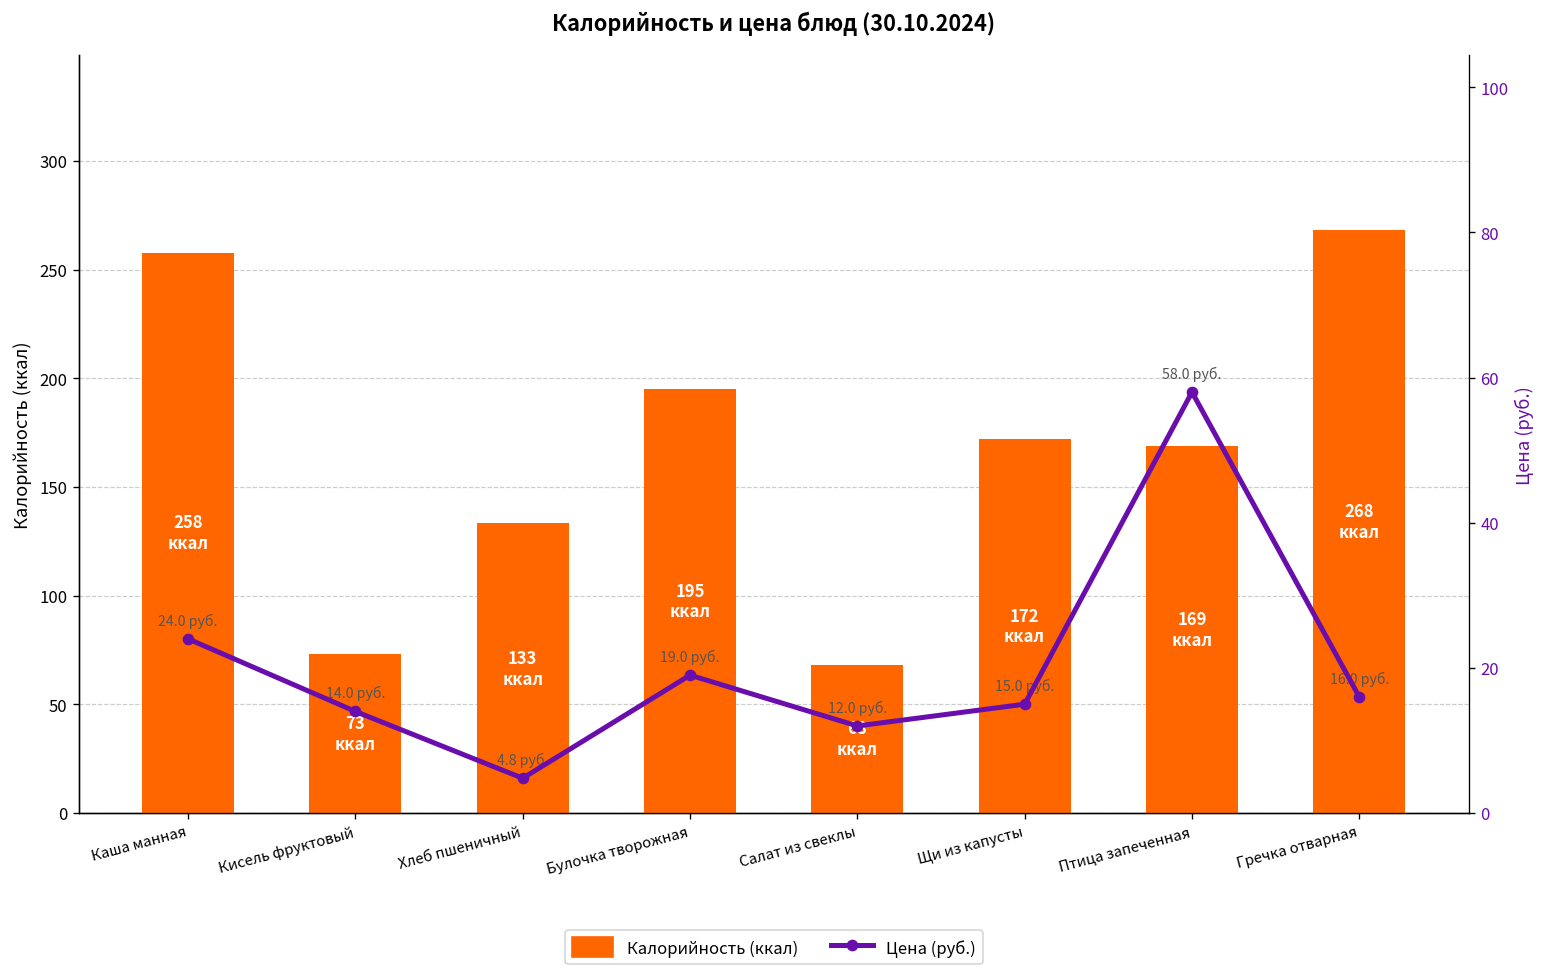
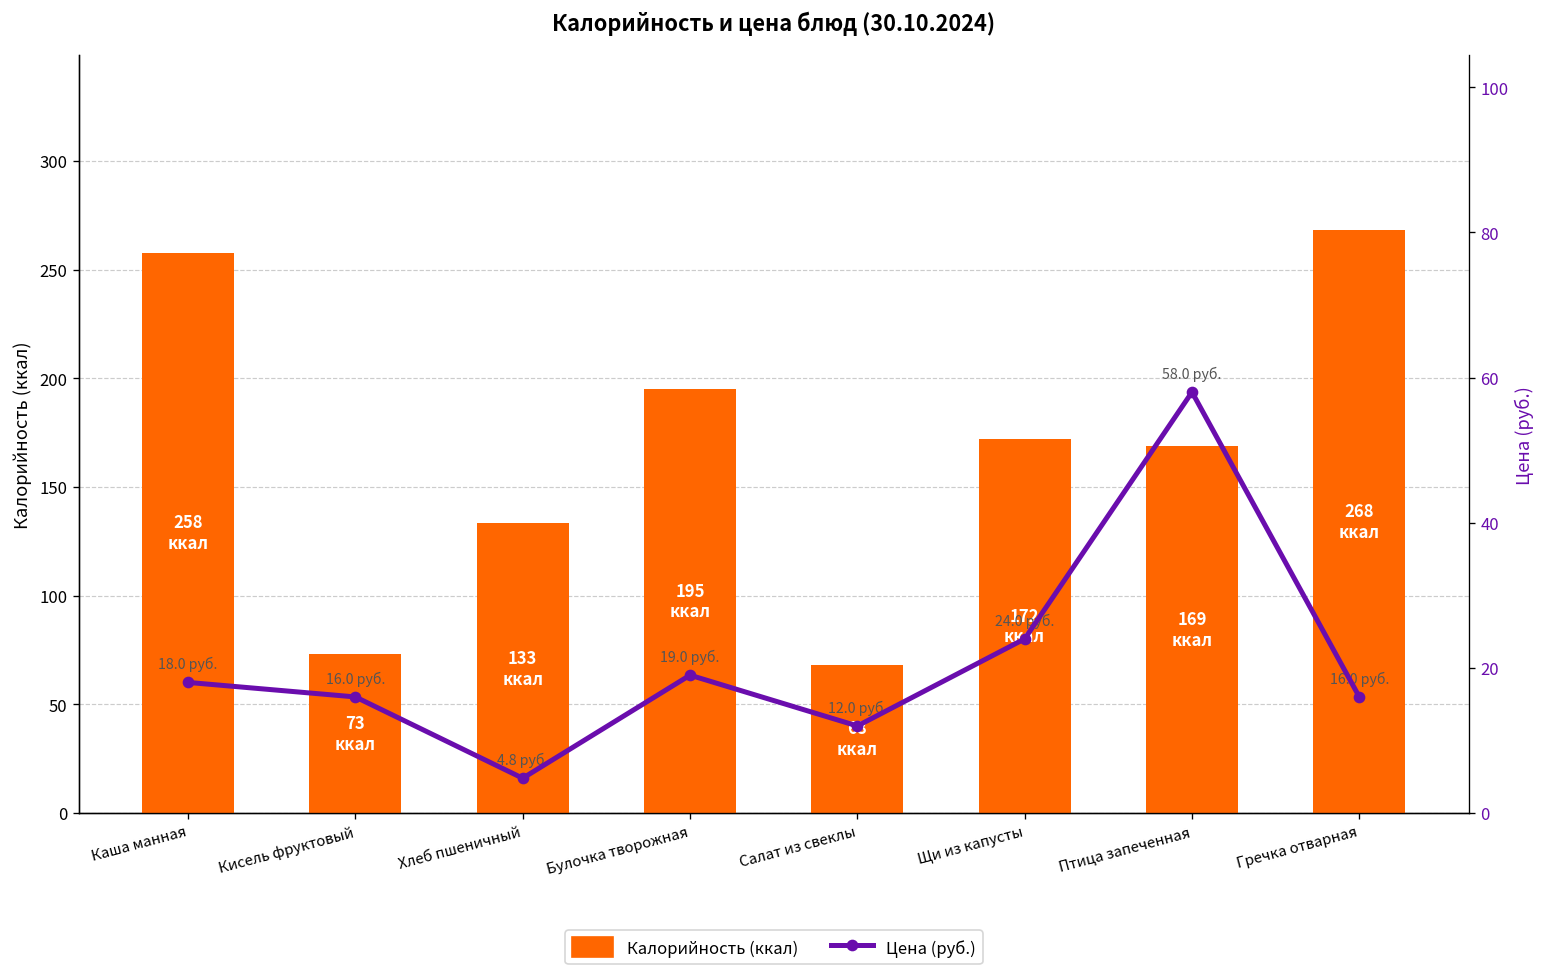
  {
    "Калорийность (ккал)": {
      "Каша манная": 258,
      "Кисель фруктовый": 73,
      "Хлеб пшеничный": 133,
      "Булочка творожная": 195,
      "Птица запеченная": 169,
      "Гречка отварная": 268
    },
    "Цена (руб.)": {
-     "Каша манная": 24.0,
-     "Кисель фруктовый": 14.0,
+     "Каша манная": 18.0,
+     "Кисель фруктовый": 16.0,
      "Хлеб пшеничный": 4.8,
      "Булочка творожная": 19.0,
      "Салат из свеклы": 12.0,
-     "Щи из капусты": 15.0,
+     "Щи из капусты": 24.0,
      "Птица запеченная": 58.0,
      "Гречка отварная": 16.0
    }
  }
